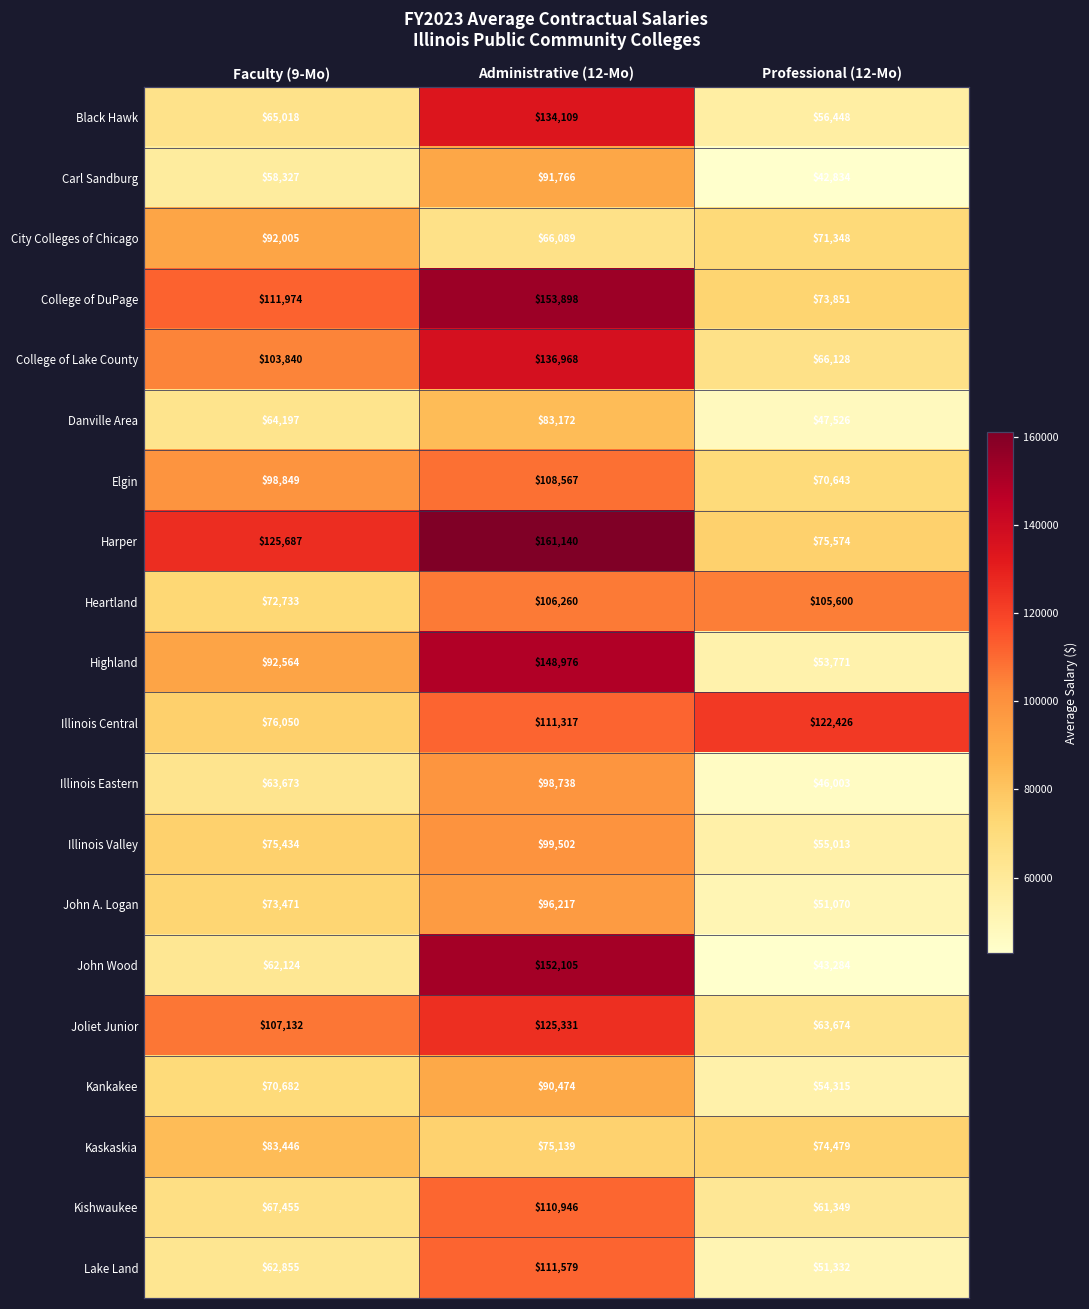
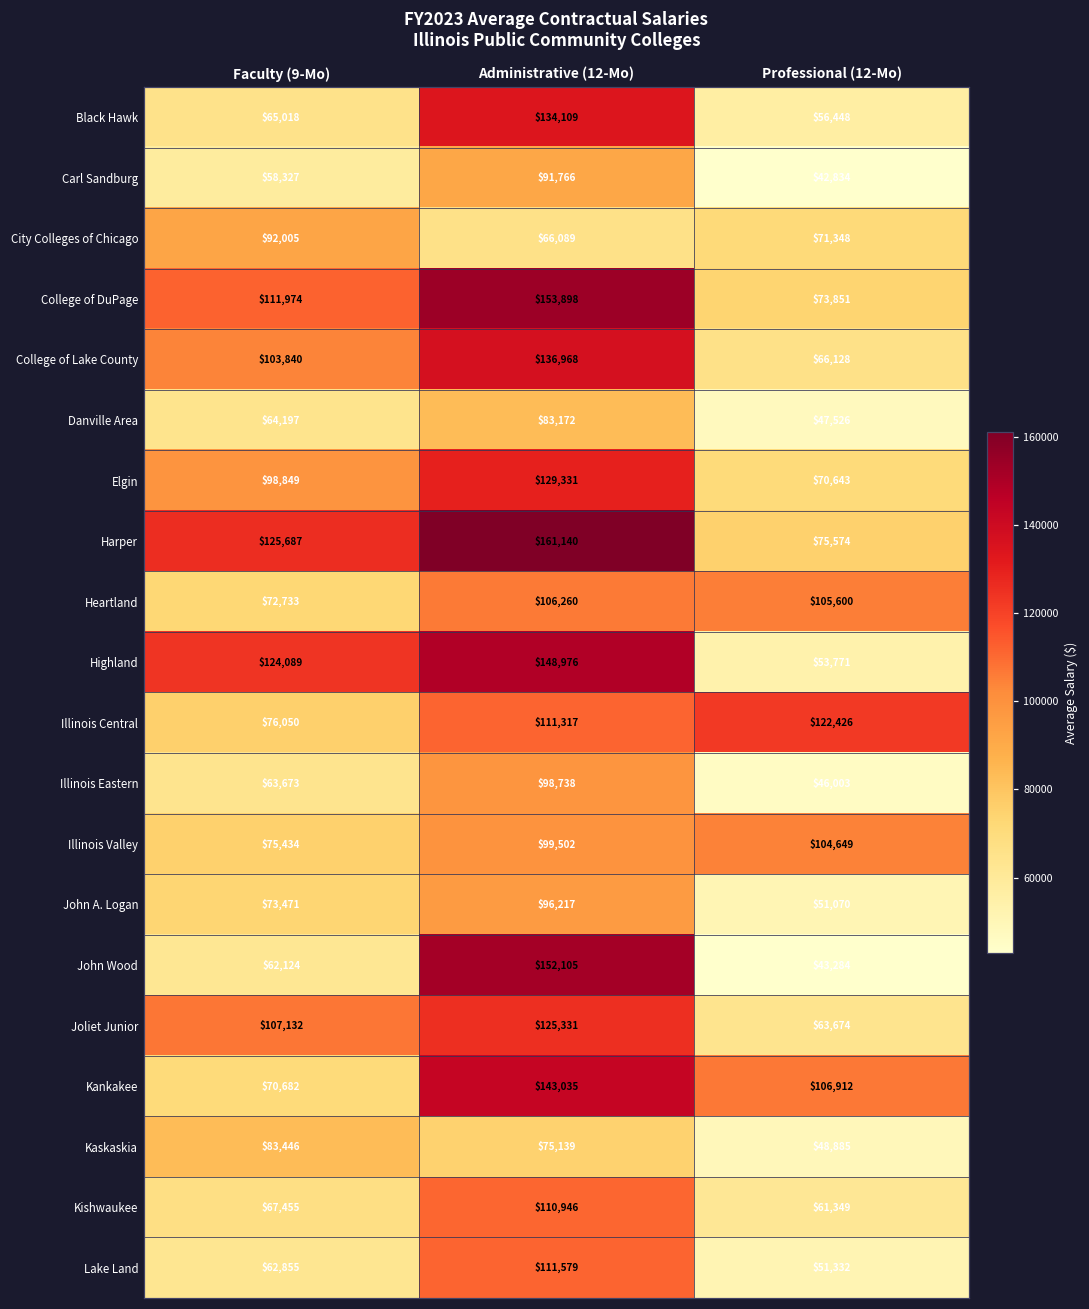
  {
    "Black Hawk": {
      "Faculty (9-Mo)": "$65,018",
      "Administrative (12-Mo)": "$134,109",
      "Professional (12-Mo)": "$56,448"
    },
    "Carl Sandburg": {
      "Faculty (9-Mo)": "$58,327",
      "Administrative (12-Mo)": "$91,766",
      "Professional (12-Mo)": "$42,834"
    },
    "City Colleges of Chicago": {
      "Faculty (9-Mo)": "$92,005",
      "Administrative (12-Mo)": "$66,089",
      "Professional (12-Mo)": "$71,348"
    },
    "College of DuPage": {
      "Faculty (9-Mo)": "$111,974",
      "Administrative (12-Mo)": "$153,898",
      "Professional (12-Mo)": "$73,851"
    },
    "College of Lake County": {
      "Faculty (9-Mo)": "$103,840",
      "Administrative (12-Mo)": "$136,968",
      "Professional (12-Mo)": "$66,128"
    },
    "Danville Area": {
      "Faculty (9-Mo)": "$64,197",
      "Administrative (12-Mo)": "$83,172",
      "Professional (12-Mo)": "$47,526"
    },
    "Elgin": {
      "Faculty (9-Mo)": "$98,849",
-     "Administrative (12-Mo)": "$108,567",
+     "Administrative (12-Mo)": "$129,331",
      "Professional (12-Mo)": "$70,643"
    },
    "Harper": {
      "Faculty (9-Mo)": "$125,687",
      "Administrative (12-Mo)": "$161,140",
      "Professional (12-Mo)": "$75,574"
    },
    "Heartland": {
      "Faculty (9-Mo)": "$72,733",
      "Administrative (12-Mo)": "$106,260",
      "Professional (12-Mo)": "$105,600"
    },
    "Highland": {
-     "Faculty (9-Mo)": "$92,564",
+     "Faculty (9-Mo)": "$124,089",
      "Administrative (12-Mo)": "$148,976",
      "Professional (12-Mo)": "$53,771"
    },
    "Illinois Central": {
      "Faculty (9-Mo)": "$76,050",
      "Administrative (12-Mo)": "$111,317",
      "Professional (12-Mo)": "$122,426"
    },
    "Illinois Eastern": {
      "Faculty (9-Mo)": "$63,673",
      "Administrative (12-Mo)": "$98,738",
      "Professional (12-Mo)": "$46,003"
    },
    "Illinois Valley": {
      "Faculty (9-Mo)": "$75,434",
      "Administrative (12-Mo)": "$99,502",
-     "Professional (12-Mo)": "$55,013"
+     "Professional (12-Mo)": "$104,649"
    },
    "John A. Logan": {
      "Faculty (9-Mo)": "$73,471",
      "Administrative (12-Mo)": "$96,217",
      "Professional (12-Mo)": "$51,070"
    },
    "John Wood": {
      "Faculty (9-Mo)": "$62,124",
      "Administrative (12-Mo)": "$152,105",
      "Professional (12-Mo)": "$43,284"
    },
    "Joliet Junior": {
      "Faculty (9-Mo)": "$107,132",
      "Administrative (12-Mo)": "$125,331",
      "Professional (12-Mo)": "$63,674"
    },
    "Kankakee": {
      "Faculty (9-Mo)": "$70,682",
-     "Administrative (12-Mo)": "$90,474",
-     "Professional (12-Mo)": "$54,315"
+     "Administrative (12-Mo)": "$143,035",
+     "Professional (12-Mo)": "$106,912"
    },
    "Kaskaskia": {
      "Faculty (9-Mo)": "$83,446",
      "Administrative (12-Mo)": "$75,139",
-     "Professional (12-Mo)": "$74,479"
+     "Professional (12-Mo)": "$48,885"
    },
    "Kishwaukee": {
      "Faculty (9-Mo)": "$67,455",
      "Administrative (12-Mo)": "$110,946",
      "Professional (12-Mo)": "$61,349"
    },
    "Lake Land": {
      "Faculty (9-Mo)": "$62,855",
      "Administrative (12-Mo)": "$111,579",
      "Professional (12-Mo)": "$51,332"
    }
  }
